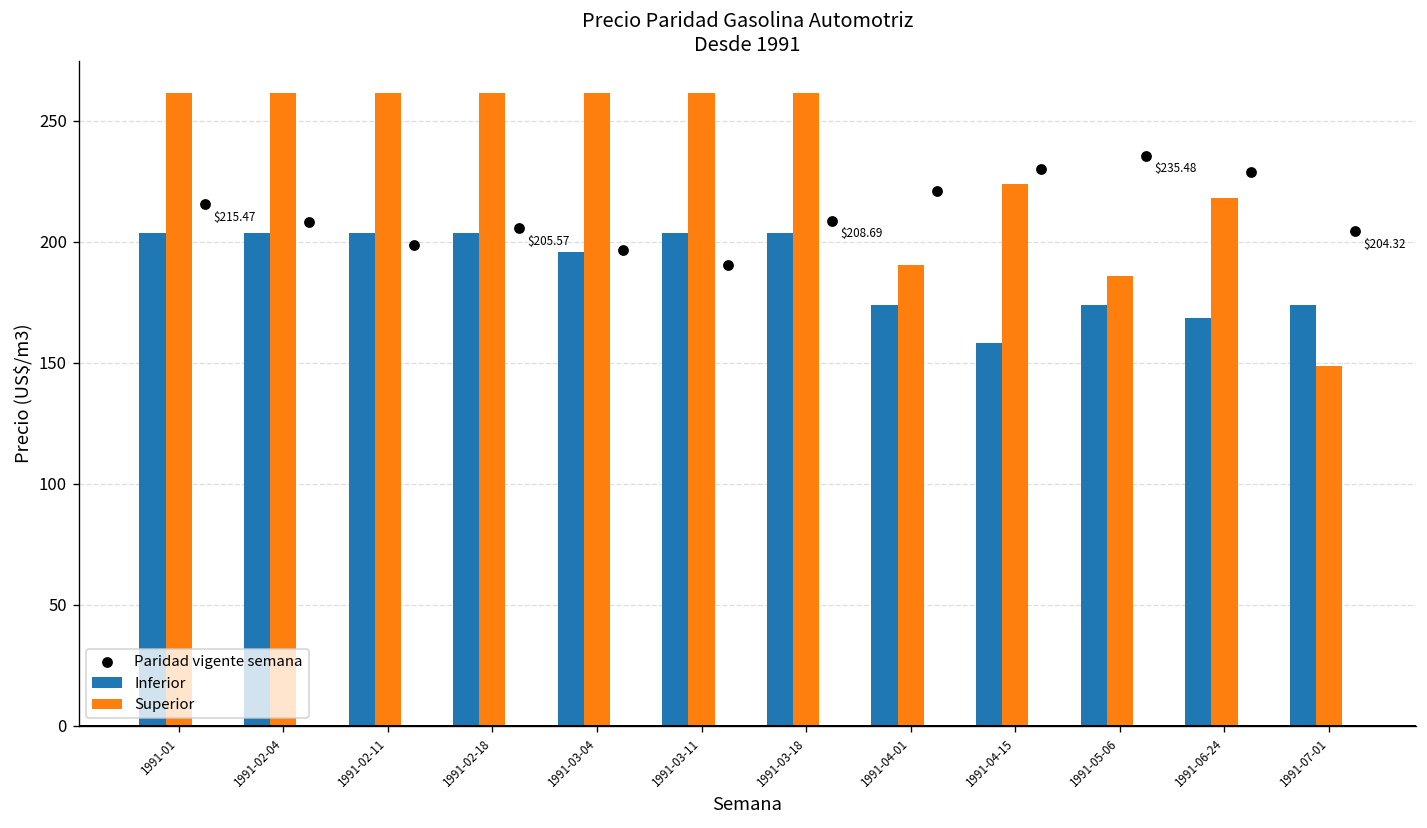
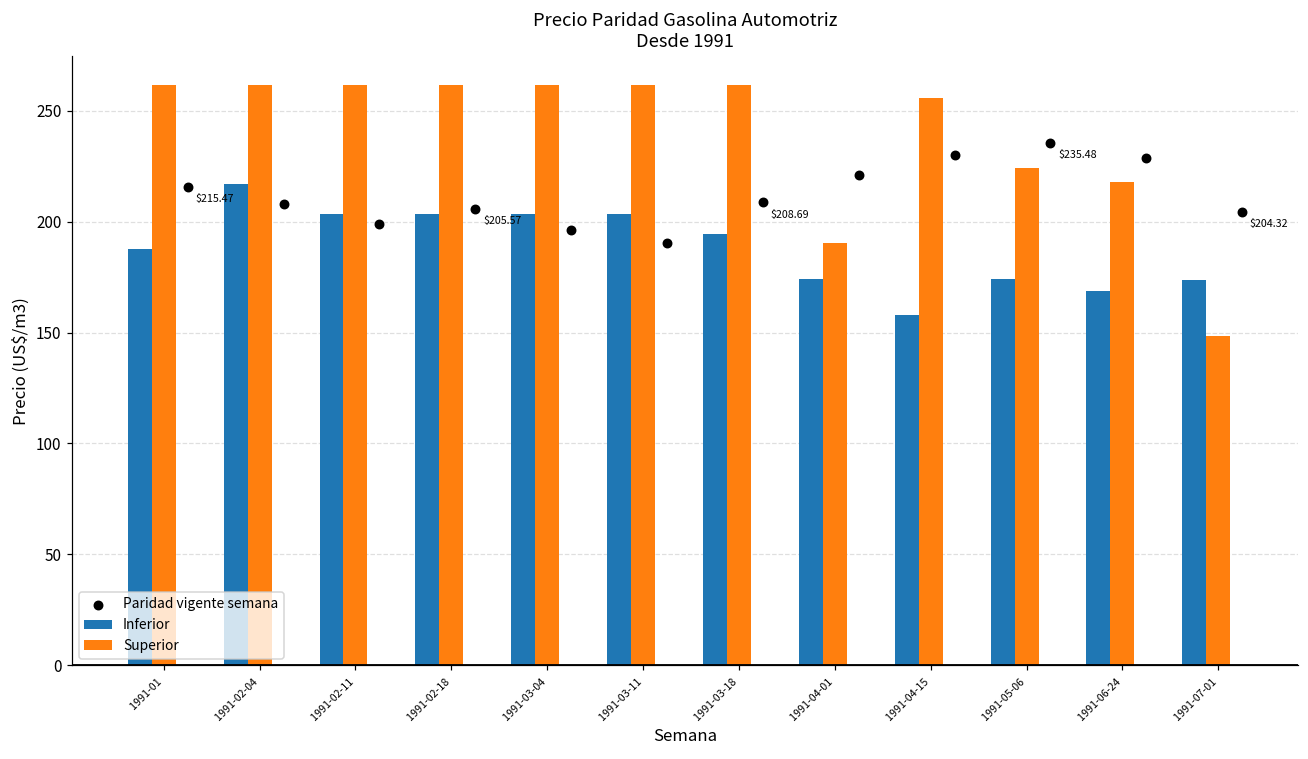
  {
    "Inferior": {
-     "1991-01": 203,
-     "1991-02-04": 203,
+     "1991-01": 188,
+     "1991-02-04": 217,
      "1991-02-11": 203,
      "1991-02-18": 203,
-     "1991-03-04": 196,
+     "1991-03-04": 203,
      "1991-03-11": 203,
-     "1991-03-18": 203,
+     "1991-03-18": 194,
      "1991-04-01": 174,
      "1991-04-15": 158,
      "1991-05-06": 174,
      "1991-06-24": 169,
      "1991-07-01": 174
    },
    "Superior": {
      "1991-01": 262,
      "1991-02-04": 262,
      "1991-02-11": 262,
      "1991-02-18": 262,
      "1991-03-04": 262,
      "1991-03-11": 262,
      "1991-03-18": 262,
      "1991-04-01": 190,
-     "1991-04-15": 224,
-     "1991-05-06": 186,
+     "1991-04-15": 256,
+     "1991-05-06": 224,
      "1991-06-24": 218,
      "1991-07-01": 149
    }
  }
